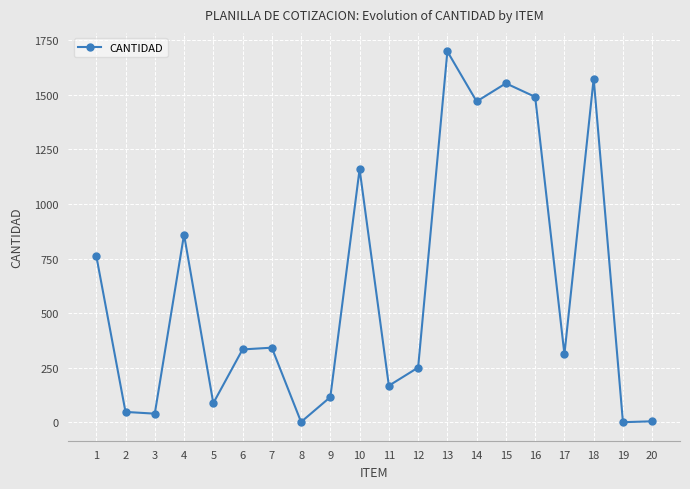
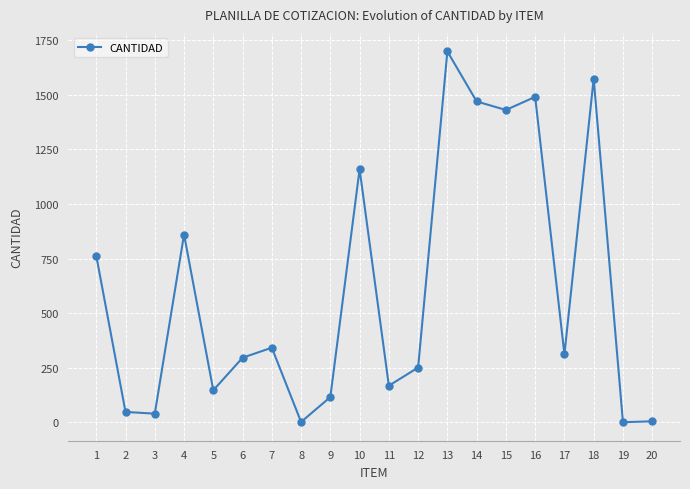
  {
    "1": 760,
    "2": 50,
    "3": 40,
    "4": 860,
-   "5": 90,
-   "6": 330,
+   "5": 150,
+   "6": 300,
    "7": 340,
    "8": 0,
    "9": 120,
    "10": 1160,
    "11": 170,
    "12": 250,
    "13": 1700,
    "14": 1470,
-   "15": 1550,
+   "15": 1430,
    "16": 1490,
    "17": 310,
    "18": 1570,
    "19": 0,
    "20": 10
  }
